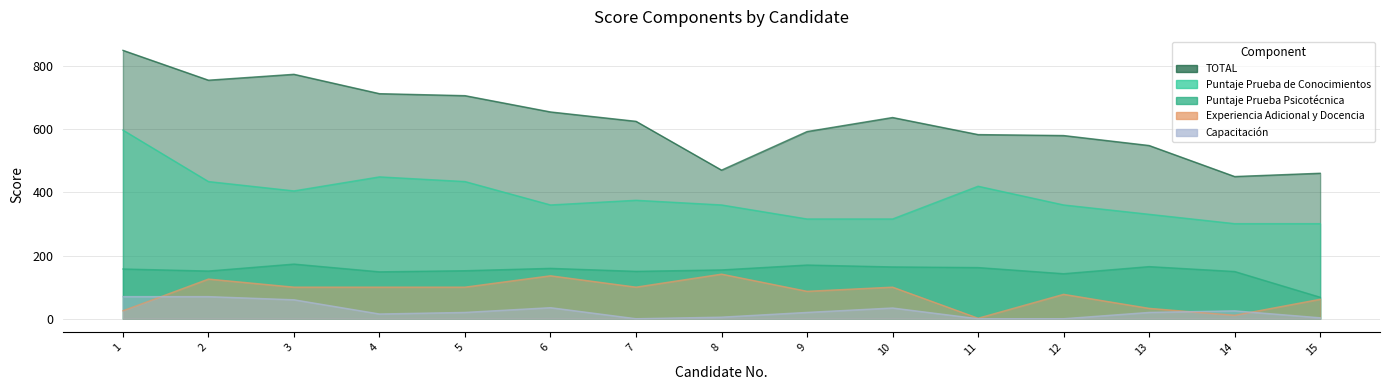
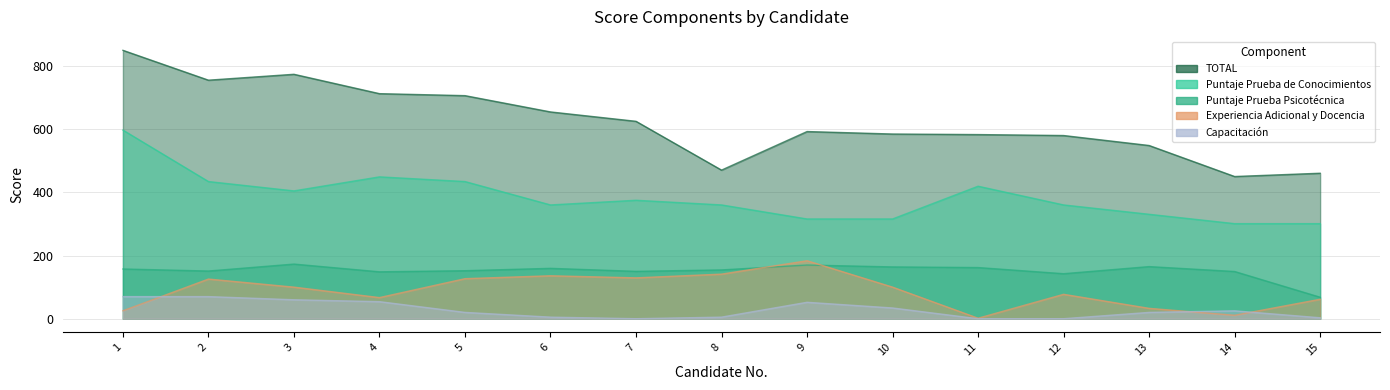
  {
    "TOTAL": {
      "1": 850,
      "2": 760,
      "3": 770,
      "4": 710,
      "5": 710,
      "6": 650,
      "7": 630,
      "8": 470,
      "9": 590,
-     "10": 640,
+     "10": 580,
      "11": 580,
      "12": 580,
      "13": 550,
      "14": 450,
      "15": 460
    },
    "Experiencia Adicional y Docencia": {
      "1": 30,
      "2": 130,
      "3": 100,
-     "4": 100,
-     "5": 100,
+     "4": 70,
+     "5": 130,
      "6": 140,
-     "7": 100,
+     "7": 130,
      "8": 140,
-     "9": 90,
+     "9": 180,
      "10": 100,
      "12": 80,
      "13": 30,
      "14": 10
    },
    "Capacitación": {
      "1": 70,
      "2": 70,
      "3": 60,
-     "4": 20,
+     "4": 50,
      "5": 20,
-     "6": 40,
+     "6": 10,
      "7": 0,
      "8": 10,
-     "9": 20,
+     "9": 50,
      "10": 30,
      "12": 0,
      "13": 20,
      "14": 30,
      "15": 0
    }
  }
